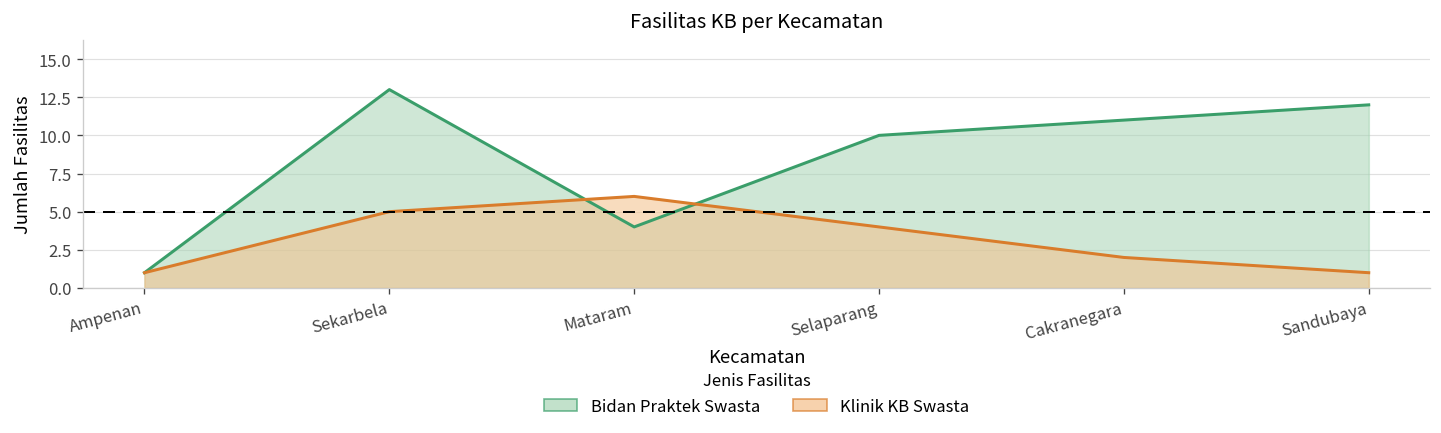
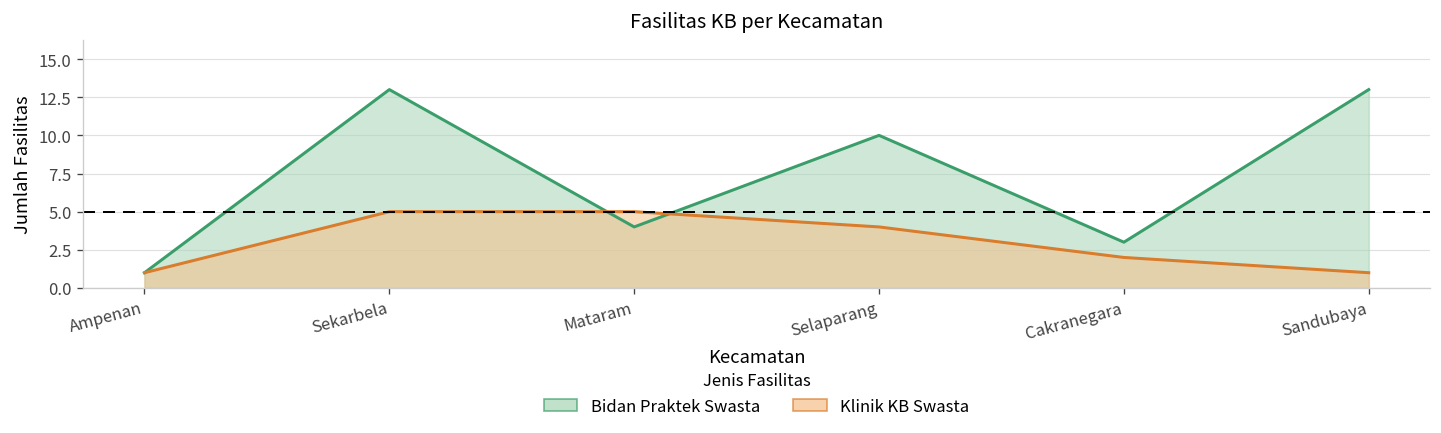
  {
    "Bidan Praktek Swasta": {
      "Sekarbela": 13,
      "Mataram": 4,
      "Selaparang": 10,
-     "Cakranegara": 11,
-     "Sandubaya": 12
+     "Cakranegara": 3,
+     "Sandubaya": 13
    },
    "Klinik KB Swasta": {
      "Sekarbela": 5,
-     "Mataram": 6,
+     "Mataram": 5,
      "Selaparang": 4,
      "Cakranegara": 2,
      "Sandubaya": 1
    }
  }
